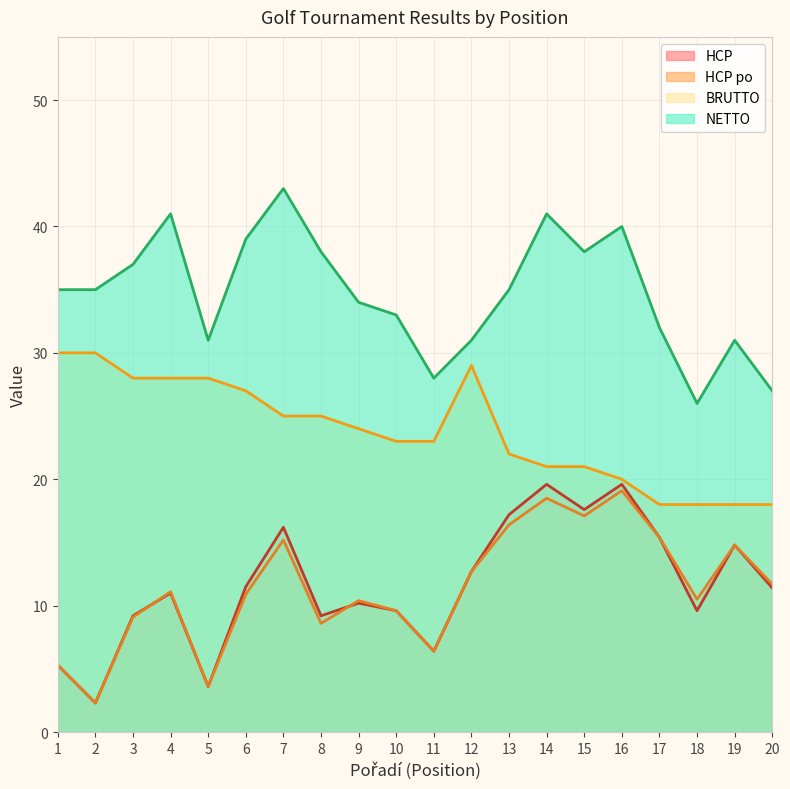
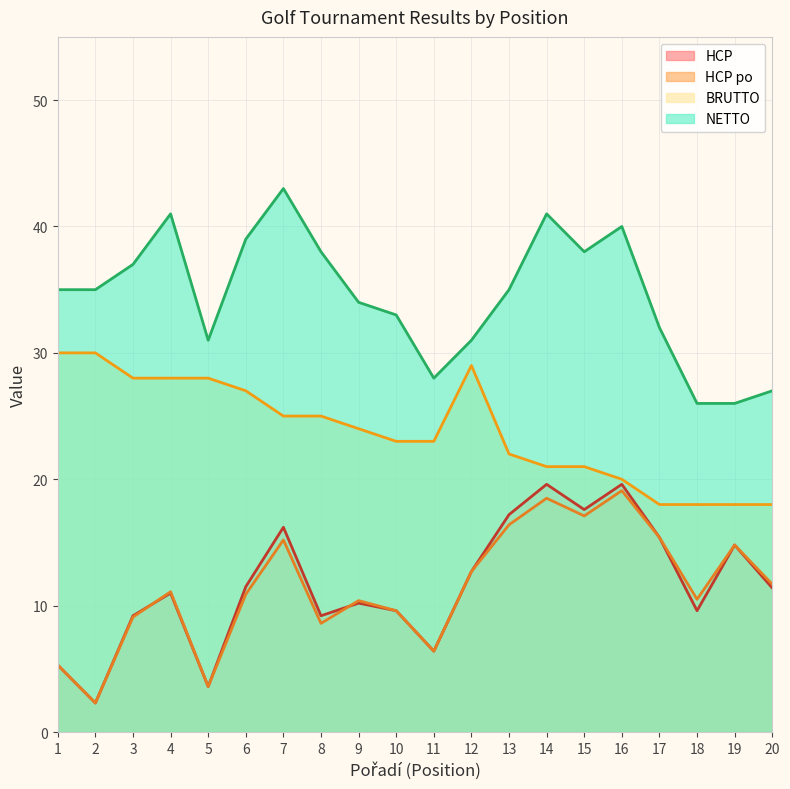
  {
    "BRUTTO": {
      "1": 30,
      "2": 30,
      "3": 28,
      "4": 28,
      "5": 28,
      "6": 27,
      "7": 25,
      "8": 25,
      "9": 24,
      "10": 23,
      "11": 23,
      "12": 29,
      "13": 22,
      "14": 21,
      "15": 21,
      "16": 20,
      "17": 18,
      "18": 18,
      "19": 18,
      "20": 18
    },
    "NETTO": {
      "1": 35,
      "2": 35,
      "3": 37,
      "4": 41,
      "5": 31,
      "6": 39,
      "7": 43,
      "8": 38,
      "9": 34,
      "10": 33,
      "11": 28,
      "12": 31,
      "13": 35,
      "14": 41,
      "15": 38,
      "16": 40,
      "17": 32,
      "18": 26,
-     "19": 31,
+     "19": 26,
      "20": 27
    }
  }
